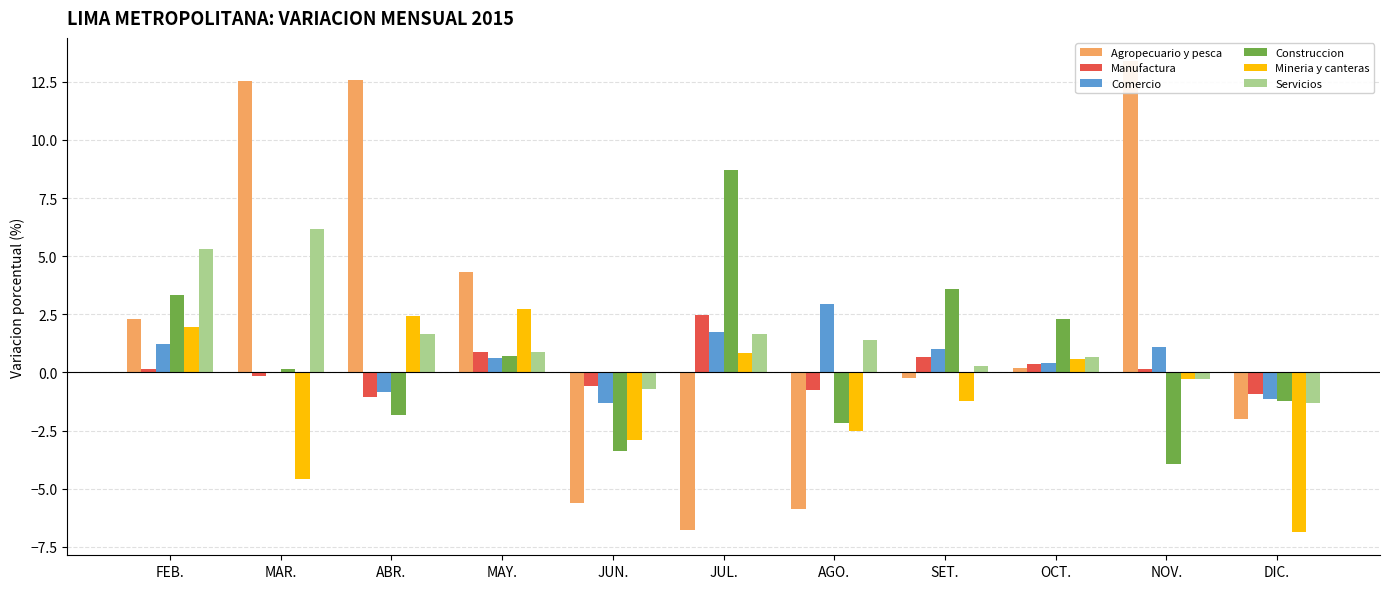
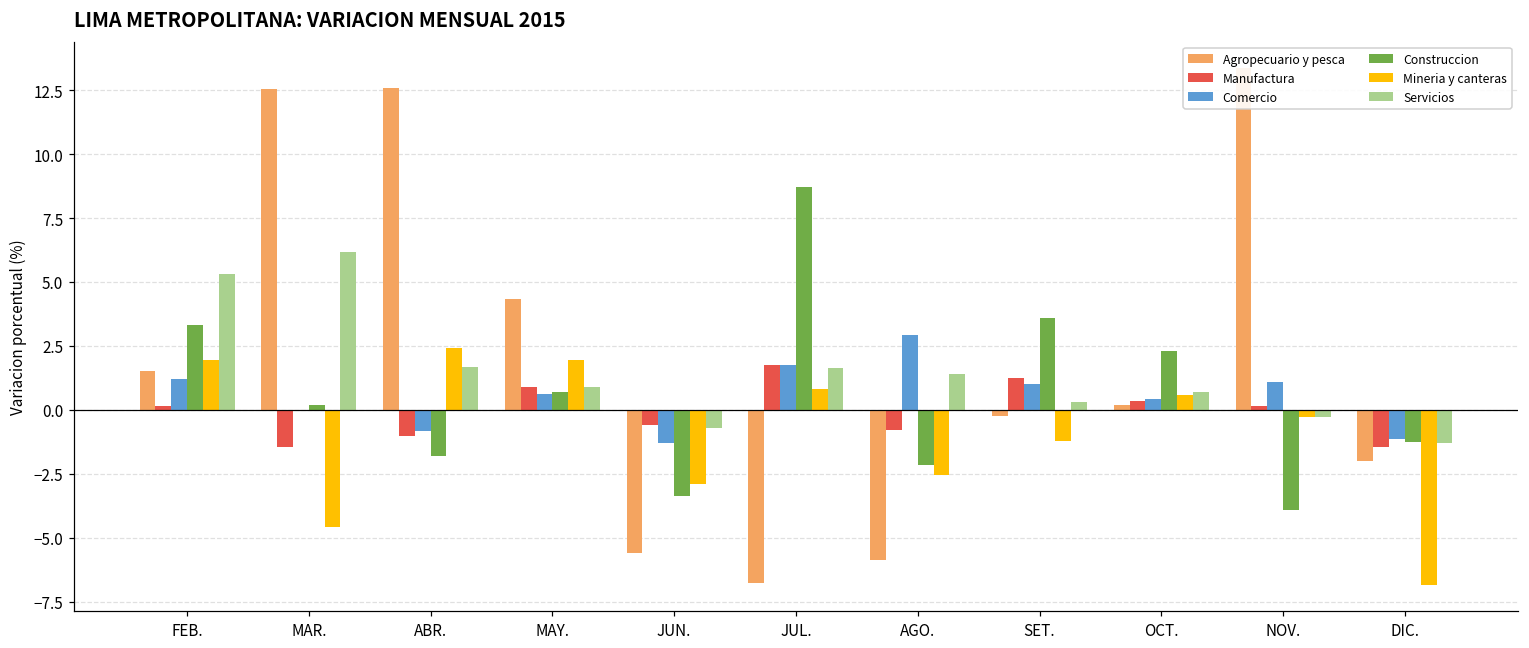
  {
    "Agropecuario y pesca": {
-     "FEB.": 2.3,
+     "FEB.": 1.5,
      "MAR.": 12.5,
      "ABR.": 12.6,
      "MAY.": 4.3,
      "JUN.": -5.6,
      "JUL.": -6.8,
      "AGO.": -5.9,
      "SET.": -0.2,
      "OCT.": 0.2,
      "DIC.": -2.0
    },
    "Manufactura": {
      "FEB.": 0.1,
-     "MAR.": -0.1,
+     "MAR.": -1.5,
      "ABR.": -1.0,
      "MAY.": 0.9,
      "JUN.": -0.6,
-     "JUL.": 2.5,
+     "JUL.": 1.7,
      "AGO.": -0.8,
-     "SET.": 0.7,
+     "SET.": 1.2,
      "OCT.": 0.4,
      "NOV.": 0.1,
-     "DIC.": -0.9
+     "DIC.": -1.5
    },
    "Comercio": {
      "FEB.": 1.2,
      "ABR.": -0.8,
      "MAY.": 0.6,
      "JUN.": -1.3,
      "JUL.": 1.7,
      "AGO.": 2.9,
      "SET.": 1.0,
      "OCT.": 0.4,
      "NOV.": 1.1,
      "DIC.": -1.2
    },
    "Construccion": {
      "FEB.": 3.3,
      "MAR.": 0.2,
      "ABR.": -1.8,
      "MAY.": 0.7,
      "JUN.": -3.4,
      "JUL.": 8.7,
      "AGO.": -2.2,
      "SET.": 3.6,
      "OCT.": 2.3,
      "NOV.": -3.9,
      "DIC.": -1.2
    },
    "Mineria y canteras": {
      "FEB.": 2.0,
      "MAR.": -4.6,
      "ABR.": 2.4,
-     "MAY.": 2.7,
+     "MAY.": 2.0,
      "JUN.": -2.9,
      "JUL.": 0.8,
      "AGO.": -2.5,
      "SET.": -1.2,
      "OCT.": 0.6,
      "NOV.": -0.3,
      "DIC.": -6.9
    },
    "Servicios": {
      "FEB.": 5.3,
      "MAR.": 6.2,
      "ABR.": 1.7,
      "MAY.": 0.9,
      "JUN.": -0.7,
      "JUL.": 1.6,
      "AGO.": 1.4,
      "SET.": 0.3,
      "OCT.": 0.7,
      "NOV.": -0.3,
      "DIC.": -1.3
    }
  }
